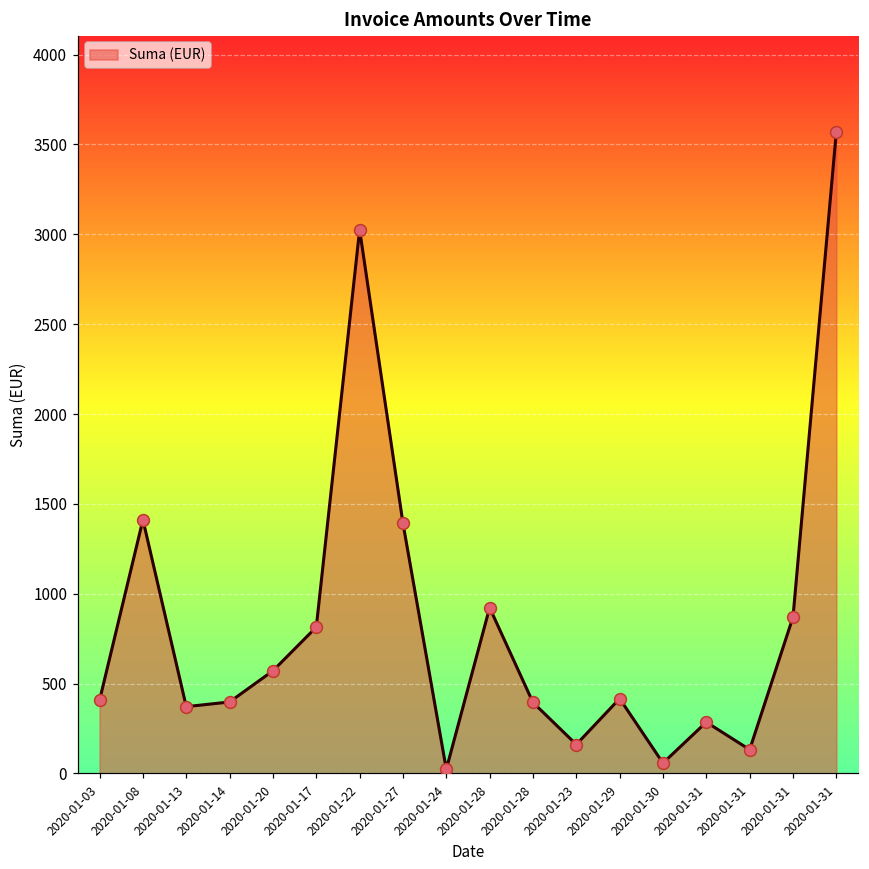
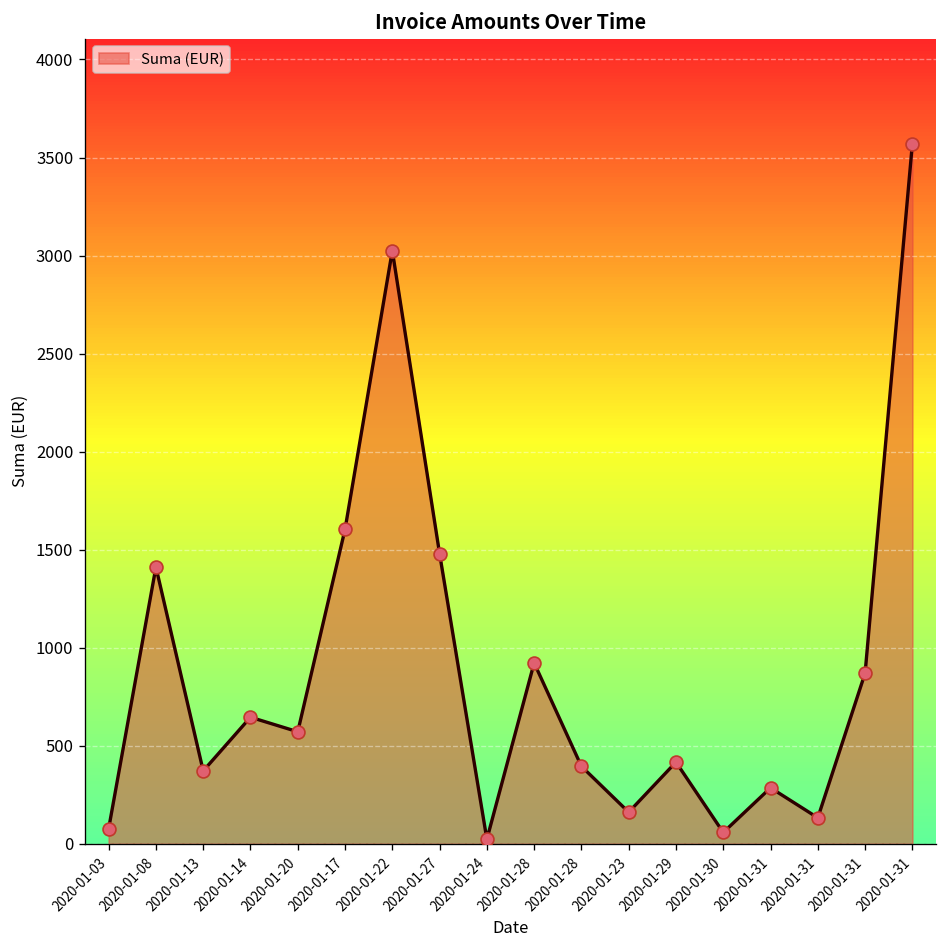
  {
-   "2020-01-03": 410,
+   "2020-01-03": 80,
    "2020-01-08": 1410,
    "2020-01-13": 370,
-   "2020-01-14": 400,
+   "2020-01-14": 650,
    "2020-01-20": 570,
-   "2020-01-17": 810,
+   "2020-01-17": 1600,
    "2020-01-22": 3030,
-   "2020-01-27": 1390,
+   "2020-01-27": 1480,
    "2020-01-24": 20,
    "2020-01-23": 160,
    "2020-01-29": 420,
    "2020-01-30": 60
  }
